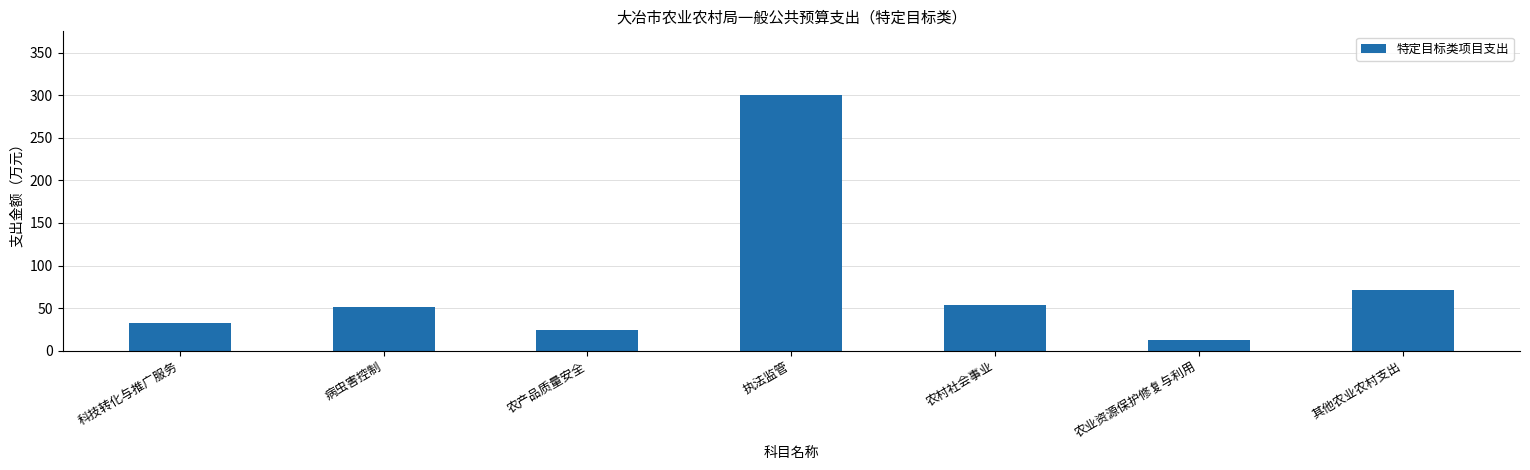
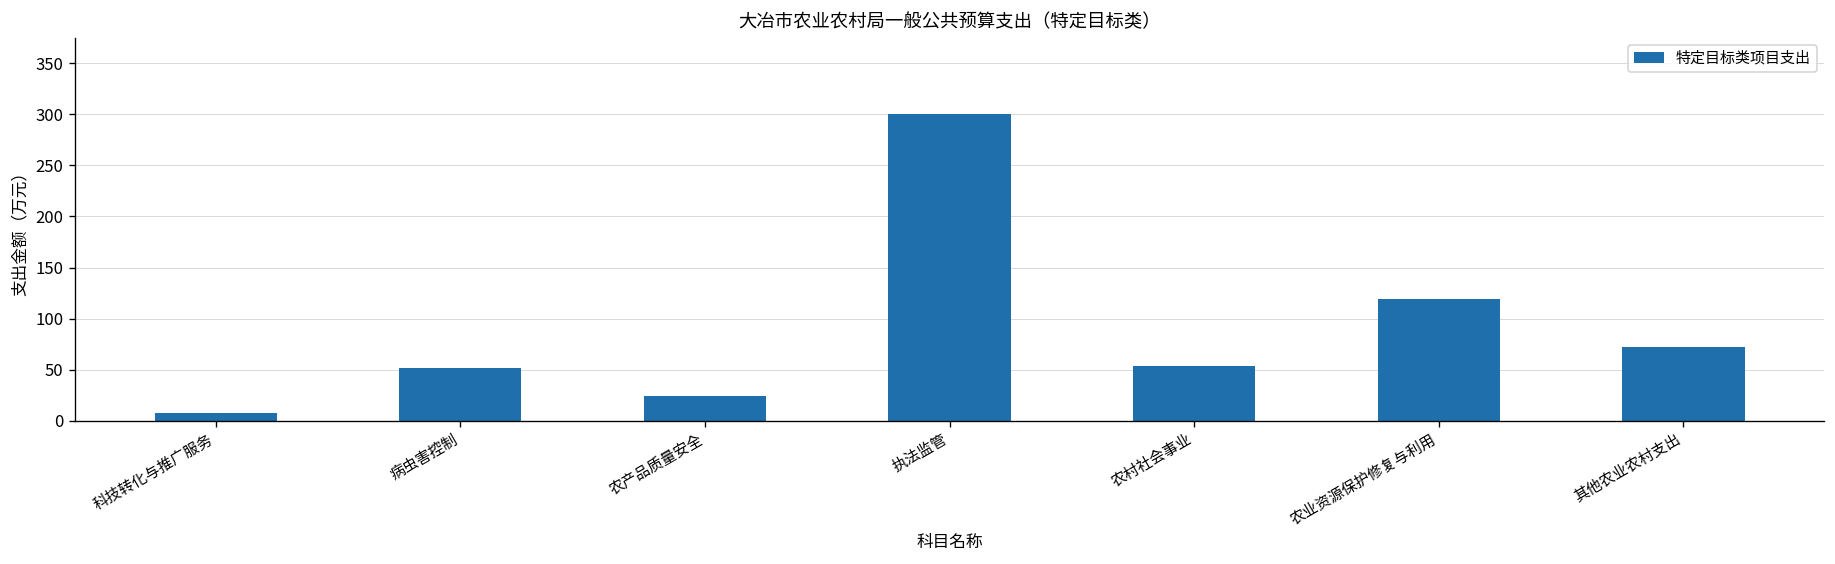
  {
-   "科技转化与推广服务": 30,
+   "科技转化与推广服务": 10,
    "病虫害控制": 50,
    "农产品质量安全": 20,
    "执法监管": 300,
    "农村社会事业": 50,
-   "农业资源保护修复与利用": 10,
+   "农业资源保护修复与利用": 120,
    "其他农业农村支出": 70
  }
